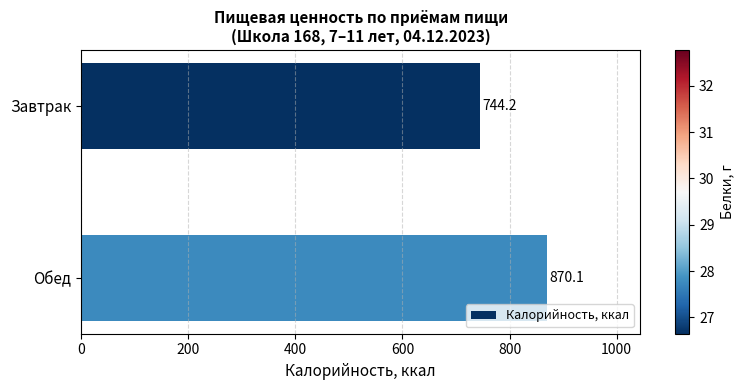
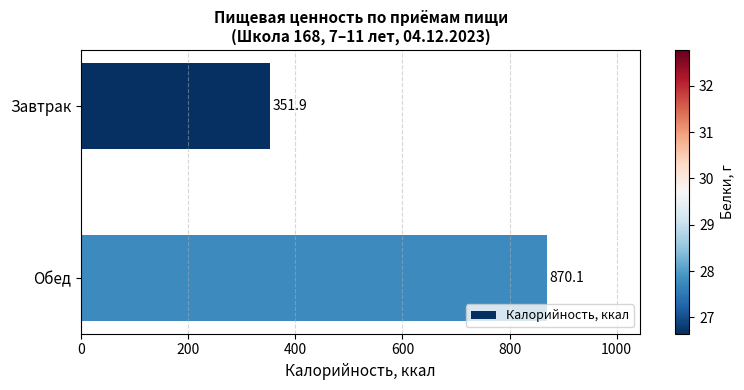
  {
-   "Завтрак": 744.2,
+   "Завтрак": 351.9,
    "Обед": 870.1
  }
